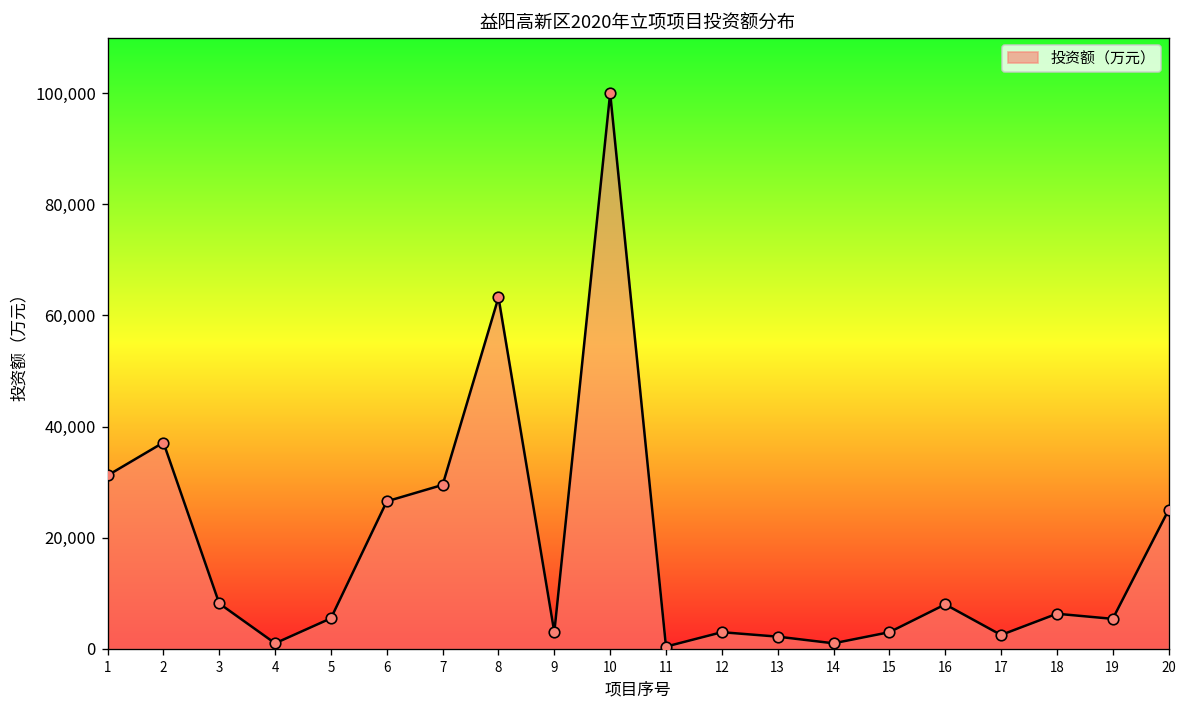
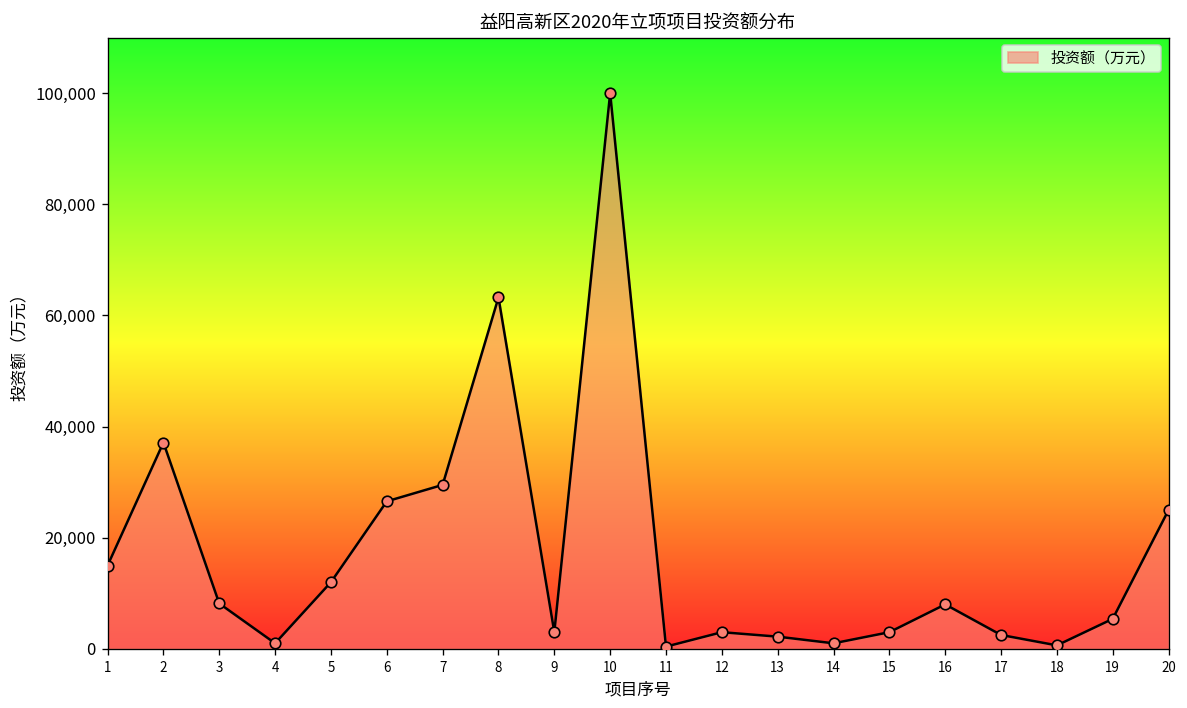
  {
-   "1": "31,000",
+   "1": "15,000",
    "2": "37,000",
    "3": "8,000",
    "4": "1,000",
-   "5": "6,000",
+   "5": "12,000",
    "6": "27,000",
    "7": "30,000",
    "8": "63,000",
    "9": "3,000",
    "10": "100,000",
    "11": "0",
    "12": "3,000",
    "13": "2,000",
    "14": "1,000",
    "15": "3,000",
    "16": "8,000",
    "17": "3,000",
-   "18": "6,000",
+   "18": "1,000",
    "19": "5,000",
    "20": "25,000"
  }
